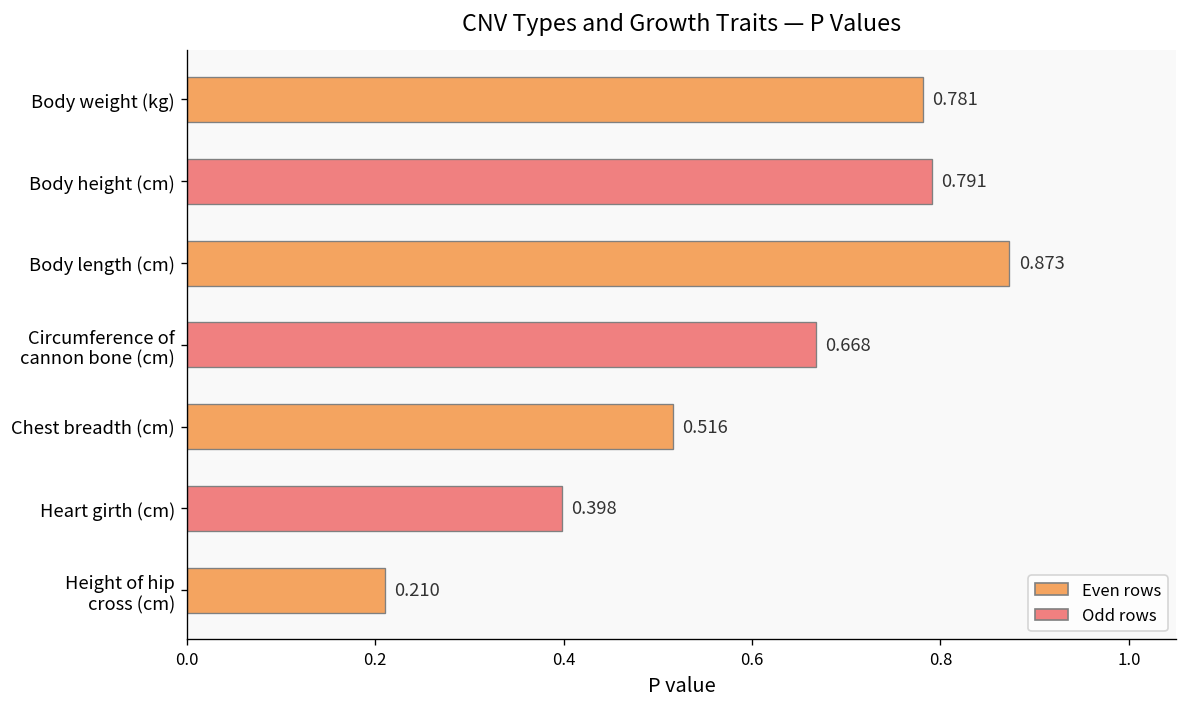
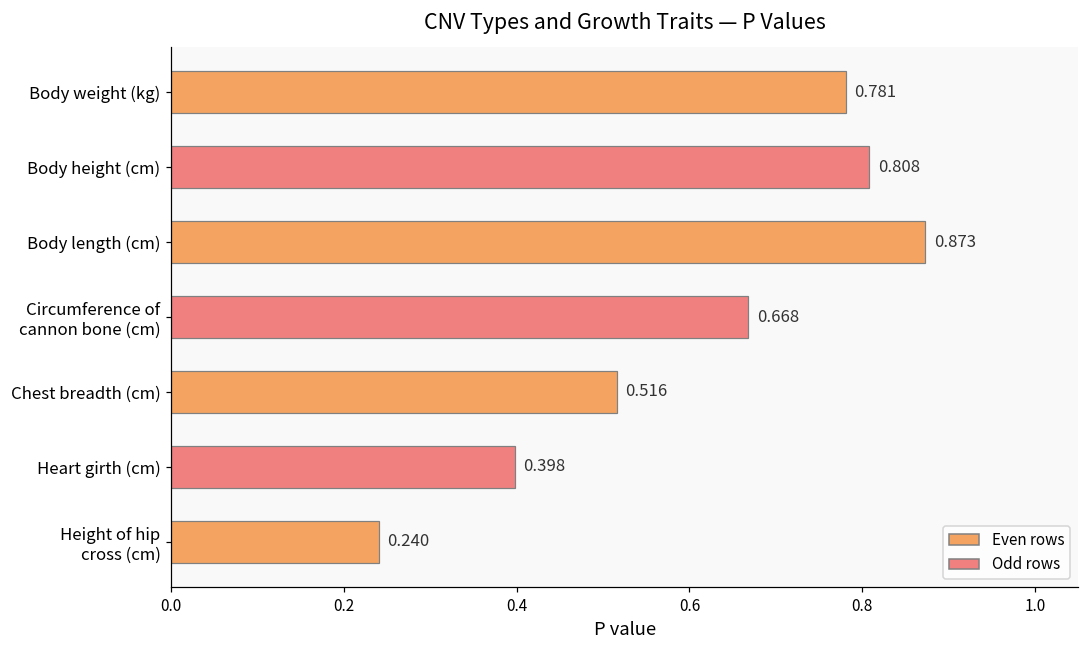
  {
    "Body weight (kg)": 0.781,
-   "Body height (cm)": 0.791,
+   "Body height (cm)": 0.808,
    "Body length (cm)": 0.873,
    "Circumference of cannon bone (cm)": 0.668,
    "Chest breadth (cm)": 0.516,
    "Heart girth (cm)": 0.398,
-   "Height of hip cross (cm)": 0.210
+   "Height of hip cross (cm)": 0.240
  }
